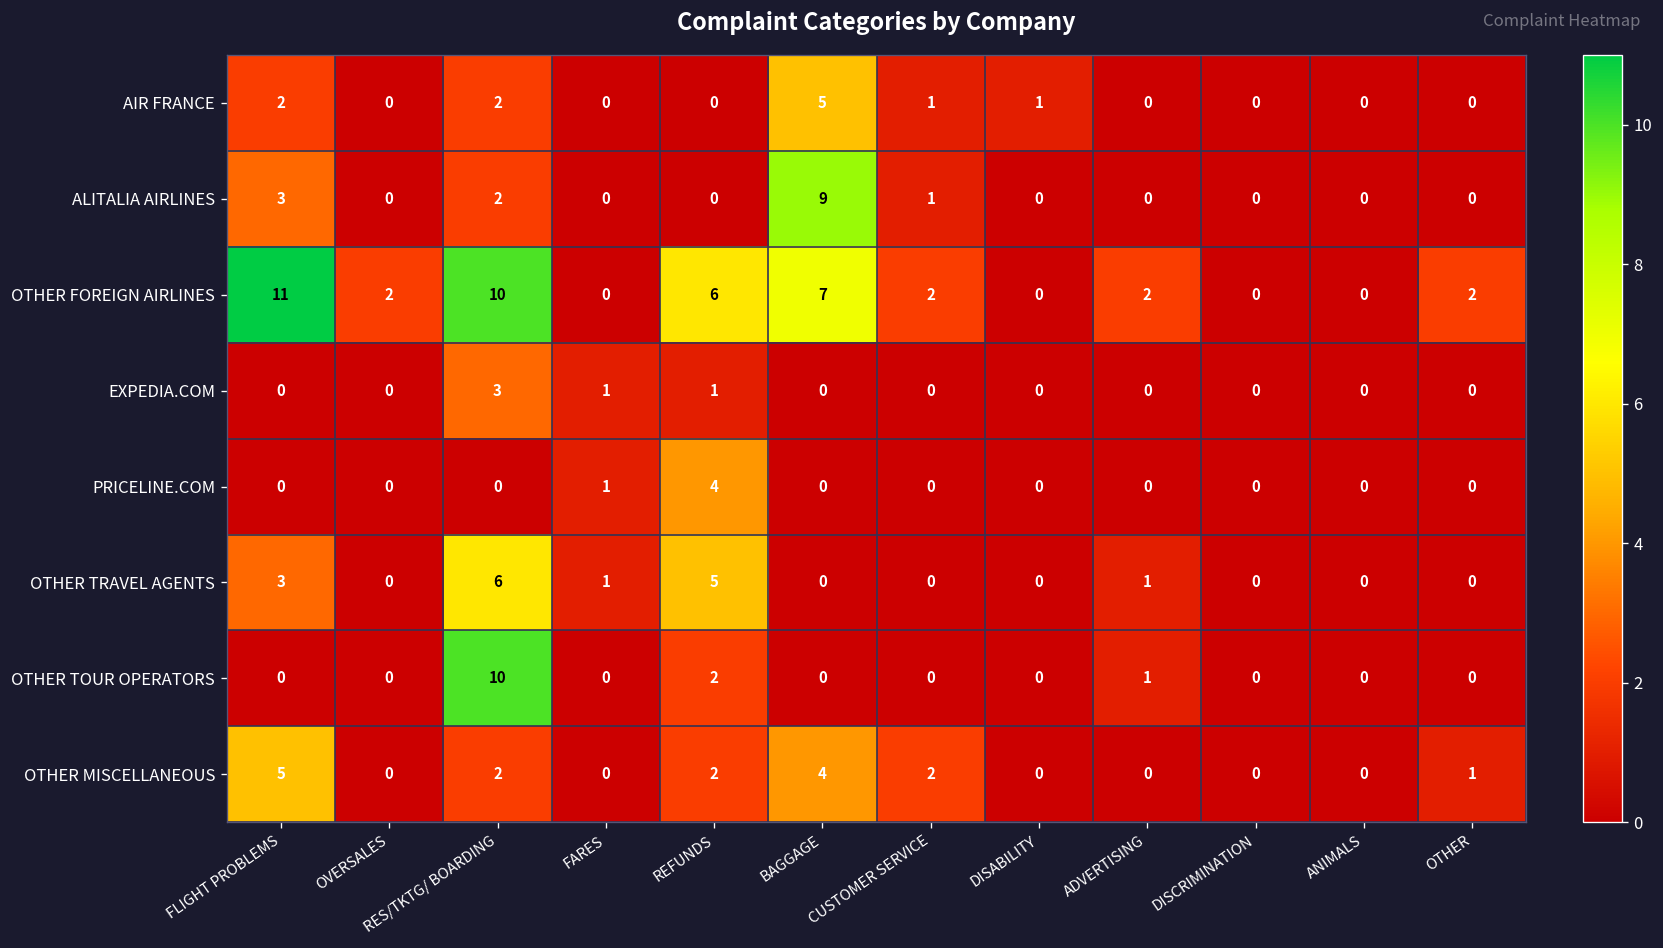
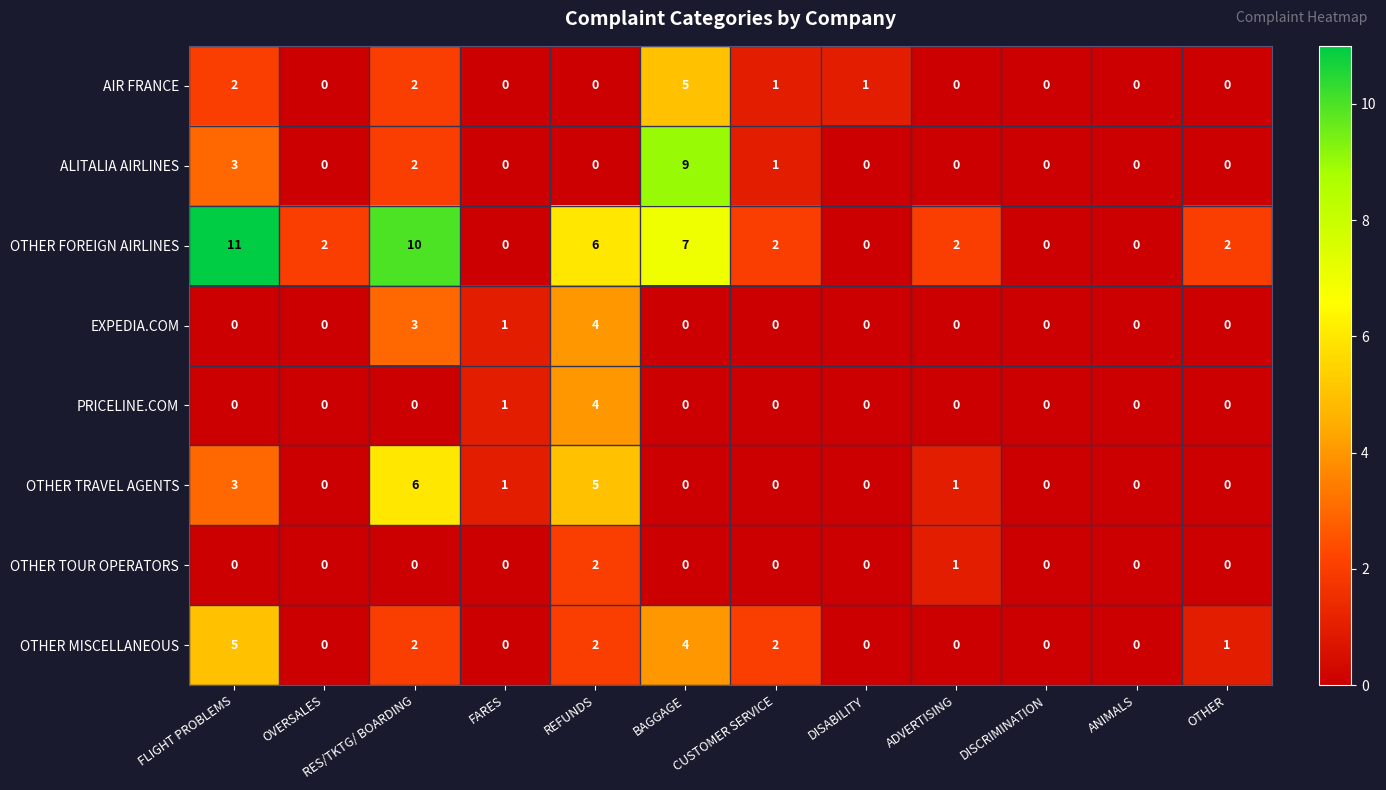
  {
    "AIR FRANCE": {
      "FLIGHT PROBLEMS": 2,
      "OVERSALES": 0,
      "RES/TKTG/ BOARDING": 2,
      "FARES": 0,
      "REFUNDS": 0,
      "BAGGAGE": 5,
      "CUSTOMER SERVICE": 1,
      "DISABILITY": 1,
      "ADVERTISING": 0,
      "DISCRIMINATION": 0,
      "ANIMALS": 0,
      "OTHER": 0
    },
    "ALITALIA AIRLINES": {
      "FLIGHT PROBLEMS": 3,
      "OVERSALES": 0,
      "RES/TKTG/ BOARDING": 2,
      "FARES": 0,
      "REFUNDS": 0,
      "BAGGAGE": 9,
      "CUSTOMER SERVICE": 1,
      "DISABILITY": 0,
      "ADVERTISING": 0,
      "DISCRIMINATION": 0,
      "ANIMALS": 0,
      "OTHER": 0
    },
    "OTHER FOREIGN AIRLINES": {
      "FLIGHT PROBLEMS": 11,
      "OVERSALES": 2,
      "RES/TKTG/ BOARDING": 10,
      "FARES": 0,
      "REFUNDS": 6,
      "BAGGAGE": 7,
      "CUSTOMER SERVICE": 2,
      "DISABILITY": 0,
      "ADVERTISING": 2,
      "DISCRIMINATION": 0,
      "ANIMALS": 0,
      "OTHER": 2
    },
    "EXPEDIA.COM": {
      "FLIGHT PROBLEMS": 0,
      "OVERSALES": 0,
      "RES/TKTG/ BOARDING": 3,
      "FARES": 1,
-     "REFUNDS": 1,
+     "REFUNDS": 4,
      "BAGGAGE": 0,
      "CUSTOMER SERVICE": 0,
      "DISABILITY": 0,
      "ADVERTISING": 0,
      "DISCRIMINATION": 0,
      "ANIMALS": 0,
      "OTHER": 0
    },
    "PRICELINE.COM": {
      "FLIGHT PROBLEMS": 0,
      "OVERSALES": 0,
      "RES/TKTG/ BOARDING": 0,
      "FARES": 1,
      "REFUNDS": 4,
      "BAGGAGE": 0,
      "CUSTOMER SERVICE": 0,
      "DISABILITY": 0,
      "ADVERTISING": 0,
      "DISCRIMINATION": 0,
      "ANIMALS": 0,
      "OTHER": 0
    },
    "OTHER TRAVEL AGENTS": {
      "FLIGHT PROBLEMS": 3,
      "OVERSALES": 0,
      "RES/TKTG/ BOARDING": 6,
      "FARES": 1,
      "REFUNDS": 5,
      "BAGGAGE": 0,
      "CUSTOMER SERVICE": 0,
      "DISABILITY": 0,
      "ADVERTISING": 1,
      "DISCRIMINATION": 0,
      "ANIMALS": 0,
      "OTHER": 0
    },
    "OTHER TOUR OPERATORS": {
      "FLIGHT PROBLEMS": 0,
      "OVERSALES": 0,
-     "RES/TKTG/ BOARDING": 10,
+     "RES/TKTG/ BOARDING": 0,
      "FARES": 0,
      "REFUNDS": 2,
      "BAGGAGE": 0,
      "CUSTOMER SERVICE": 0,
      "DISABILITY": 0,
      "ADVERTISING": 1,
      "DISCRIMINATION": 0,
      "ANIMALS": 0,
      "OTHER": 0
    },
    "OTHER MISCELLANEOUS": {
      "FLIGHT PROBLEMS": 5,
      "OVERSALES": 0,
      "RES/TKTG/ BOARDING": 2,
      "FARES": 0,
      "REFUNDS": 2,
      "BAGGAGE": 4,
      "CUSTOMER SERVICE": 2,
      "DISABILITY": 0,
      "ADVERTISING": 0,
      "DISCRIMINATION": 0,
      "ANIMALS": 0,
      "OTHER": 1
    }
  }
